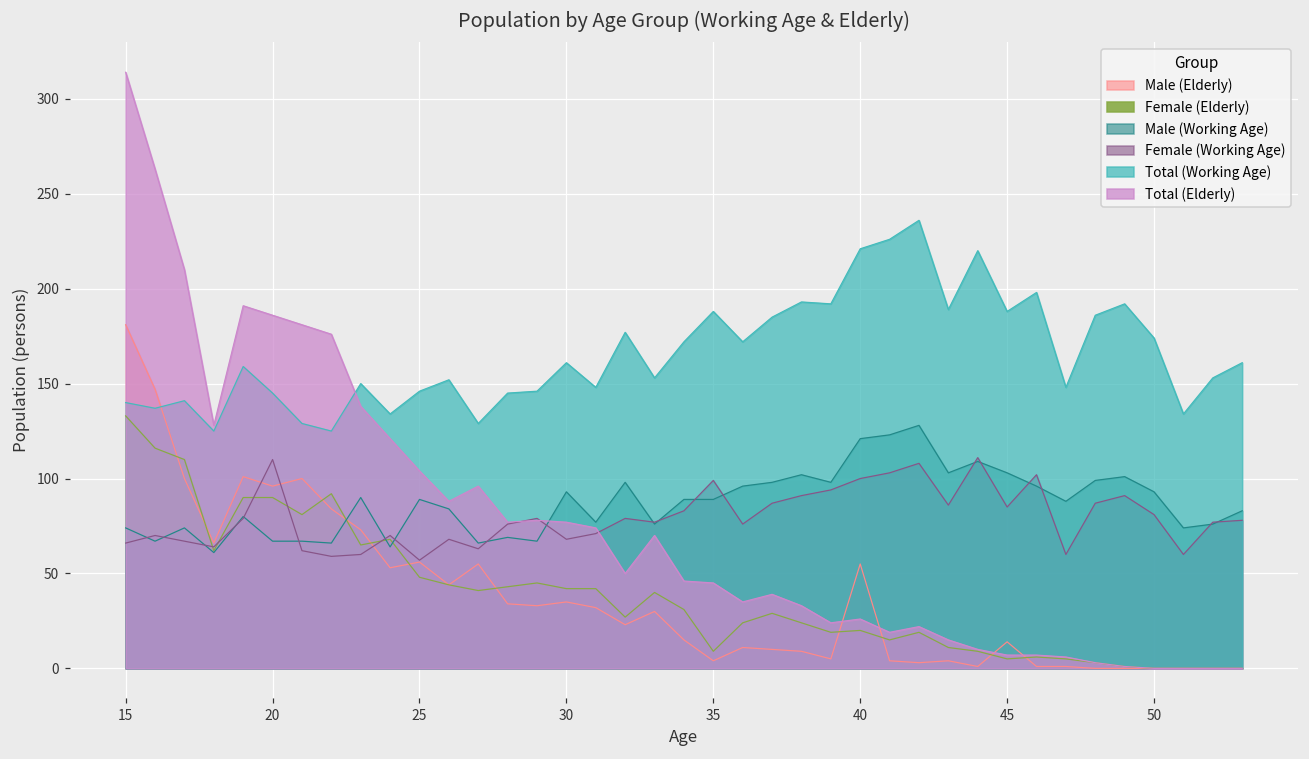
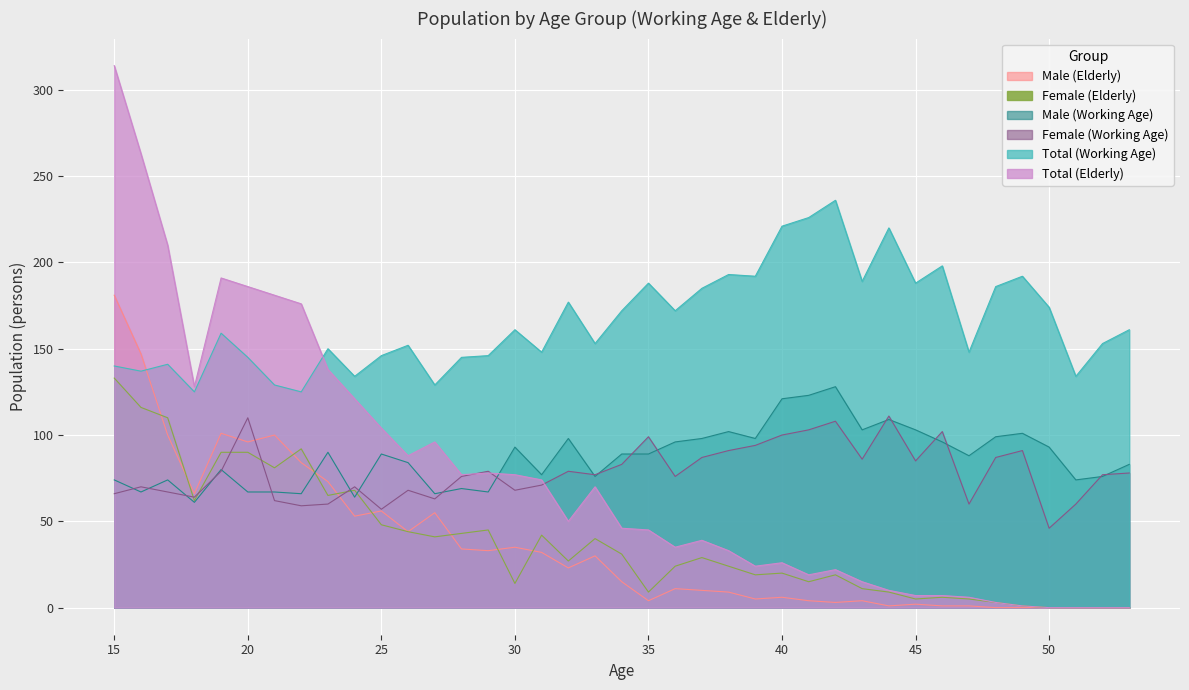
  {
    "Male (Elderly)": {
      "15": 181,
      "20": 96,
      "30": 35,
      "35": 4,
-     "40": 55,
-     "45": 14
+     "40": 6,
+     "45": 2
    },
    "Female (Elderly)": {
      "15": 133,
      "20": 90,
      "25": 48,
-     "30": 42,
+     "30": 14,
      "35": 9,
      "40": 20,
      "45": 5
    },
    "Female (Working Age)": {
      "15": 66,
      "20": 110,
      "30": 68,
      "35": 99,
      "40": 100,
      "45": 85,
-     "50": 81
+     "50": 46
    },
    "Total (Elderly)": {
      "15": 314,
      "20": 186,
      "25": 104,
      "30": 77,
      "35": 45,
      "40": 26,
      "45": 7
    }
  }
